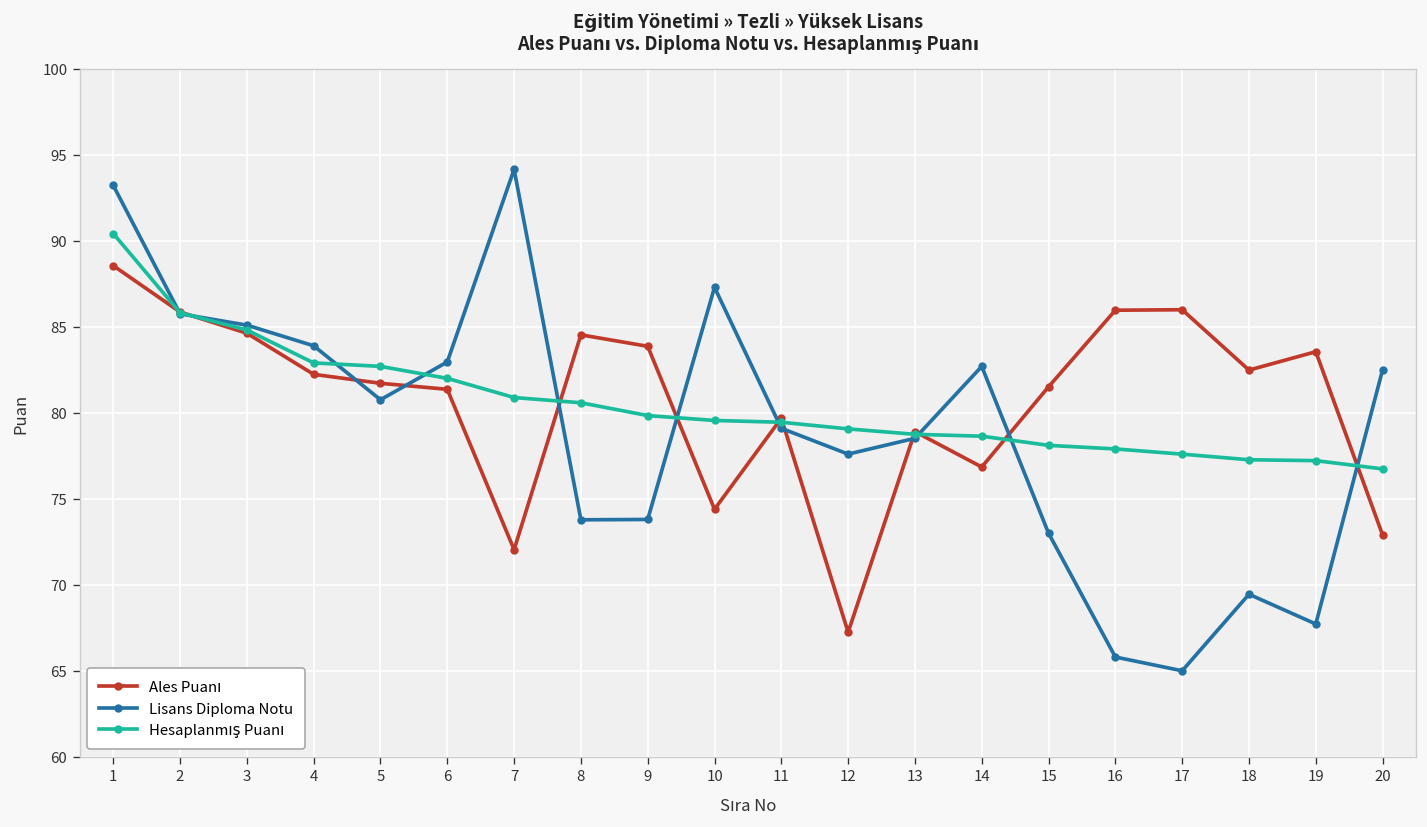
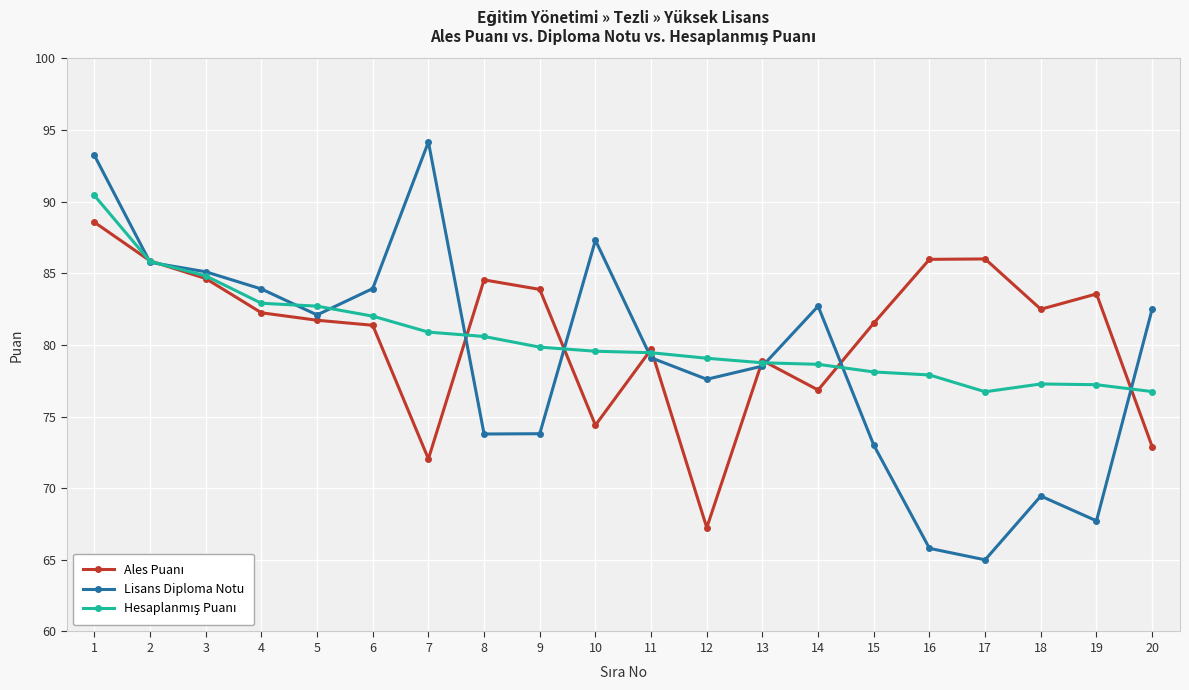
  {
    "Ales Puanı": {
      "1": 88.6,
      "3": 84.6,
      "4": 82.2,
      "5": 81.7,
      "6": 81.4,
      "7": 72.0,
      "8": 84.5,
      "9": 83.9,
      "10": 74.4,
      "11": 79.7,
      "12": 67.2,
      "14": 76.9,
      "15": 81.5,
      "16": 86.0,
      "17": 86.0,
      "18": 82.5,
      "19": 83.6,
      "20": 72.9
    },
    "Lisans Diploma Notu": {
      "1": 93.2,
      "3": 85.1,
      "4": 83.9,
-     "5": 80.8,
-     "6": 83.0,
+     "5": 82.1,
+     "6": 83.9,
      "7": 94.2,
      "8": 73.8,
      "9": 73.8,
      "10": 87.3,
      "11": 79.1,
      "12": 77.6,
      "13": 78.5,
      "14": 82.7,
      "15": 73.0,
      "16": 65.8,
      "17": 65.0,
      "18": 69.5,
      "19": 67.7,
      "20": 82.5
    },
    "Hesaplanmış Puanı": {
      "1": 90.4,
      "3": 84.8,
      "4": 82.9,
      "5": 82.7,
      "6": 82.0,
      "7": 80.9,
      "8": 80.6,
      "9": 79.8,
      "10": 79.6,
      "11": 79.5,
      "12": 79.1,
      "14": 78.6,
      "15": 78.1,
      "16": 77.9,
-     "17": 77.6,
+     "17": 76.7,
      "18": 77.3,
      "19": 77.2,
      "20": 76.7
    }
  }
